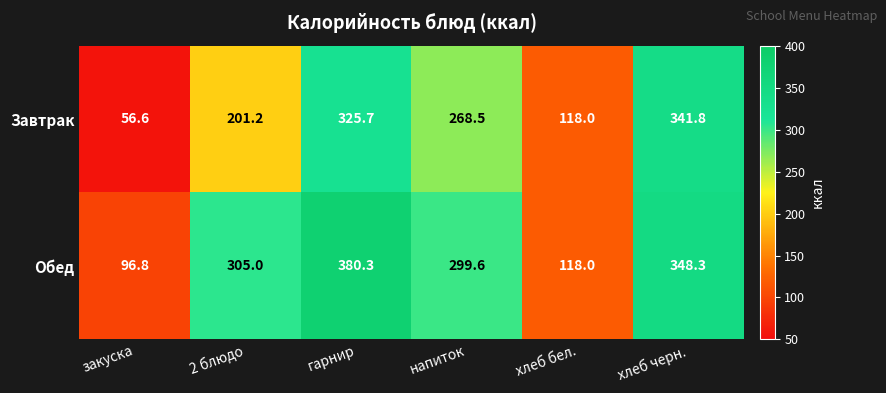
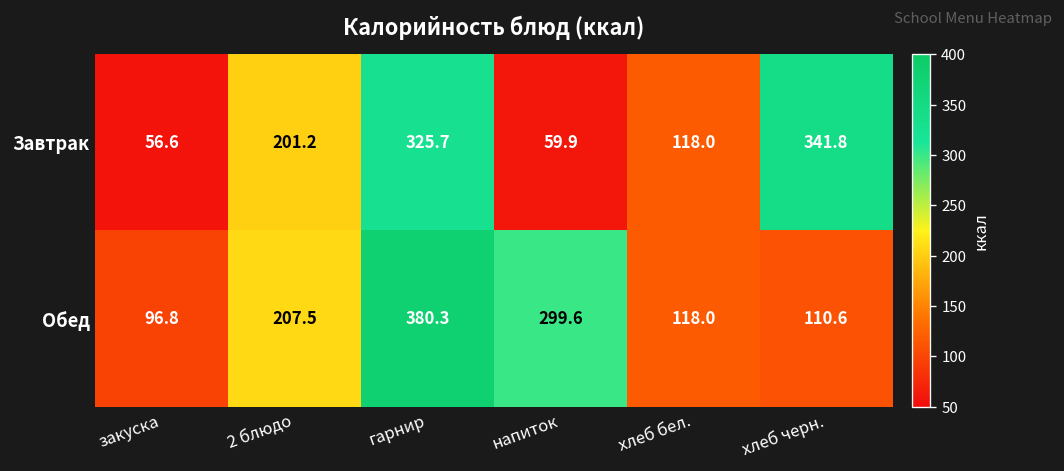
  {
    "Завтрак": {
      "закуска": 56.6,
      "2 блюдо": 201.2,
      "гарнир": 325.7,
-     "напиток": 268.5,
+     "напиток": 59.9,
      "хлеб бел.": 118.0,
      "хлеб черн.": 341.8
    },
    "Обед": {
      "закуска": 96.8,
-     "2 блюдо": 305.0,
+     "2 блюдо": 207.5,
      "гарнир": 380.3,
      "напиток": 299.6,
      "хлеб бел.": 118.0,
-     "хлеб черн.": 348.3
+     "хлеб черн.": 110.6
    }
  }
